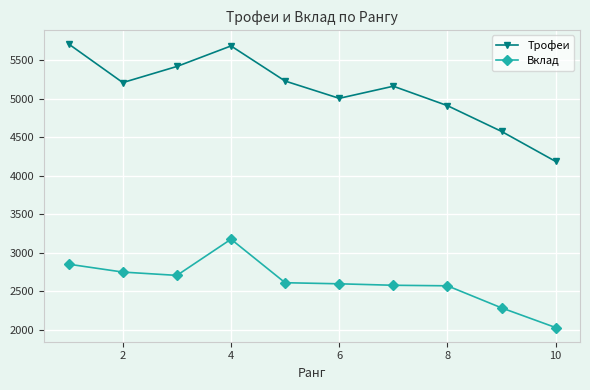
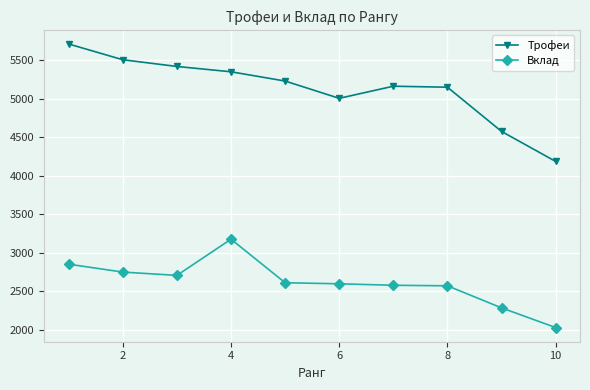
  {
    "Трофеи": {
-     "2": 5200,
-     "4": 5700,
+     "2": 5500,
+     "4": 5300,
      "6": 5000,
-     "8": 4900,
+     "8": 5100,
      "10": 4200
    },
    "Вклад": {
      "2": 2800,
      "4": 3200,
      "6": 2600,
      "8": 2600,
      "10": 2000
    }
  }
